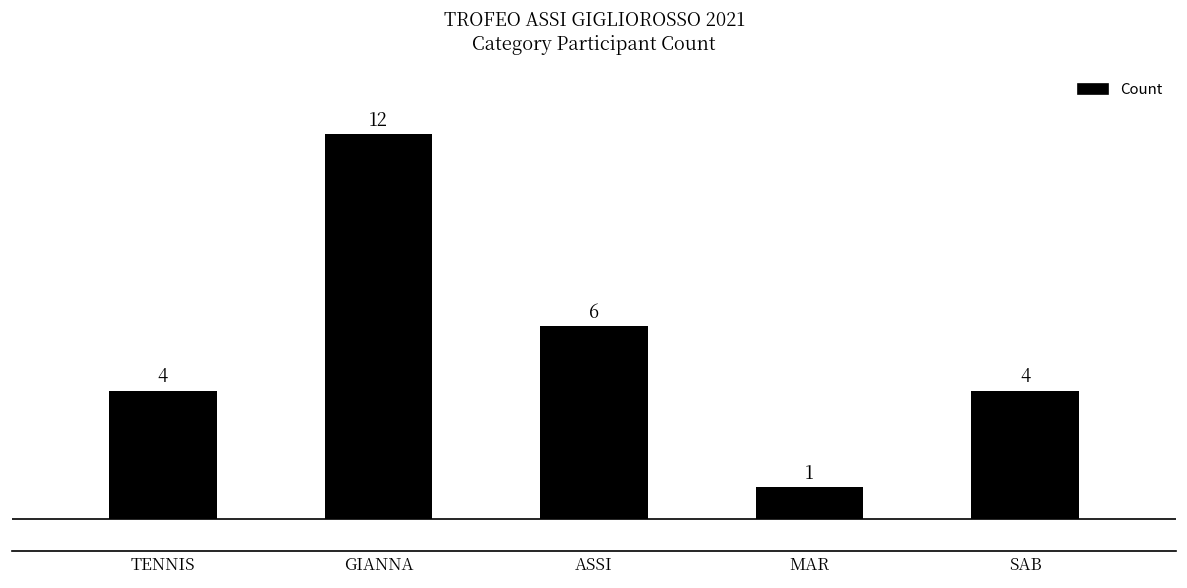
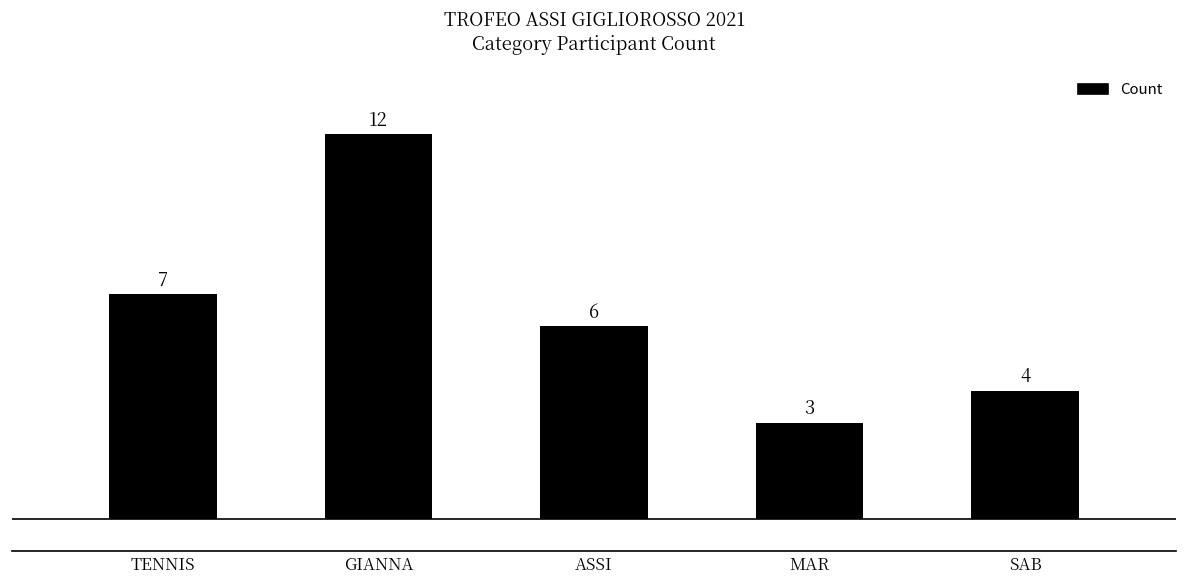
  {
-   "TENNIS": 4,
+   "TENNIS": 7,
    "GIANNA": 12,
    "ASSI": 6,
-   "MAR": 1,
+   "MAR": 3,
    "SAB": 4
  }
